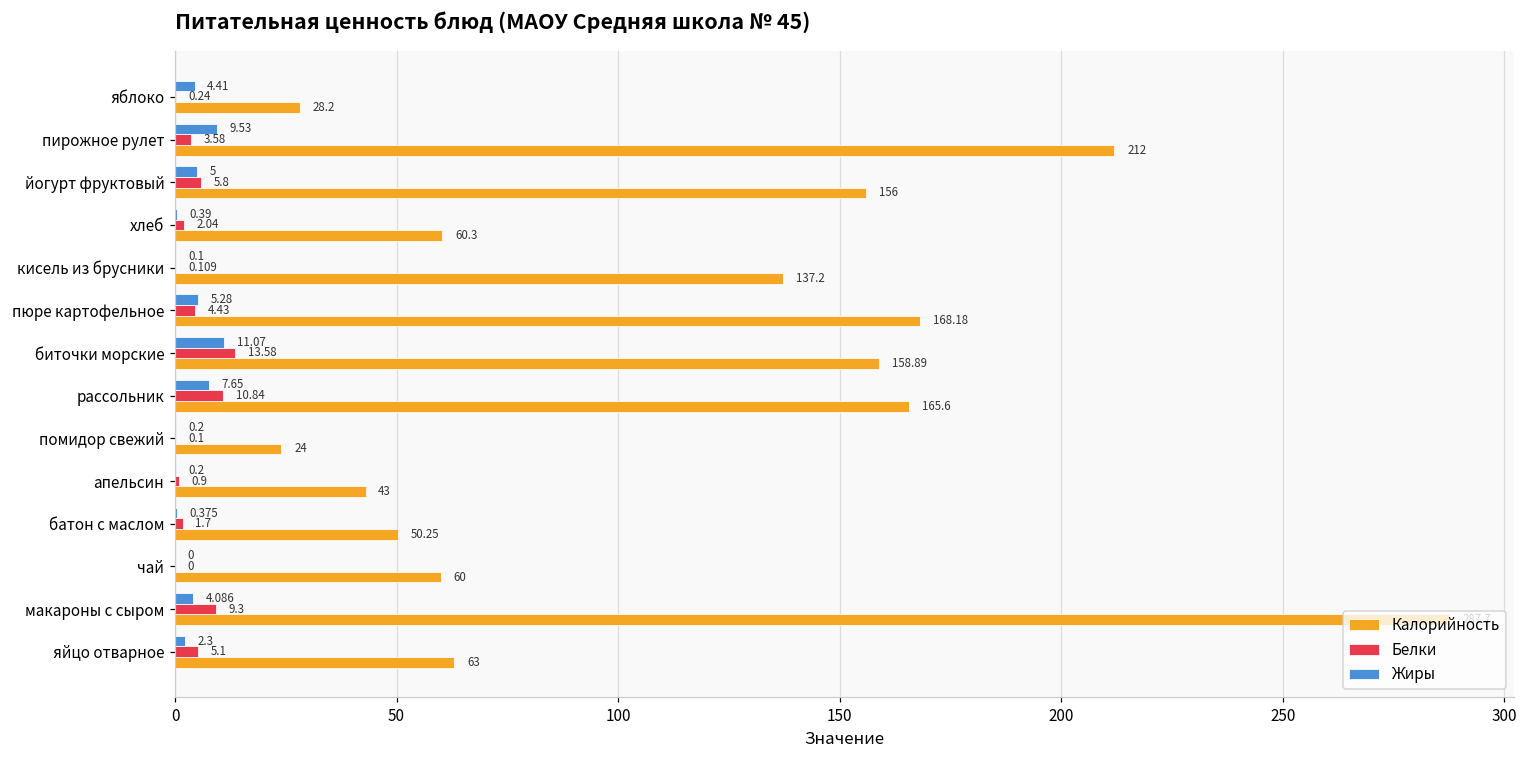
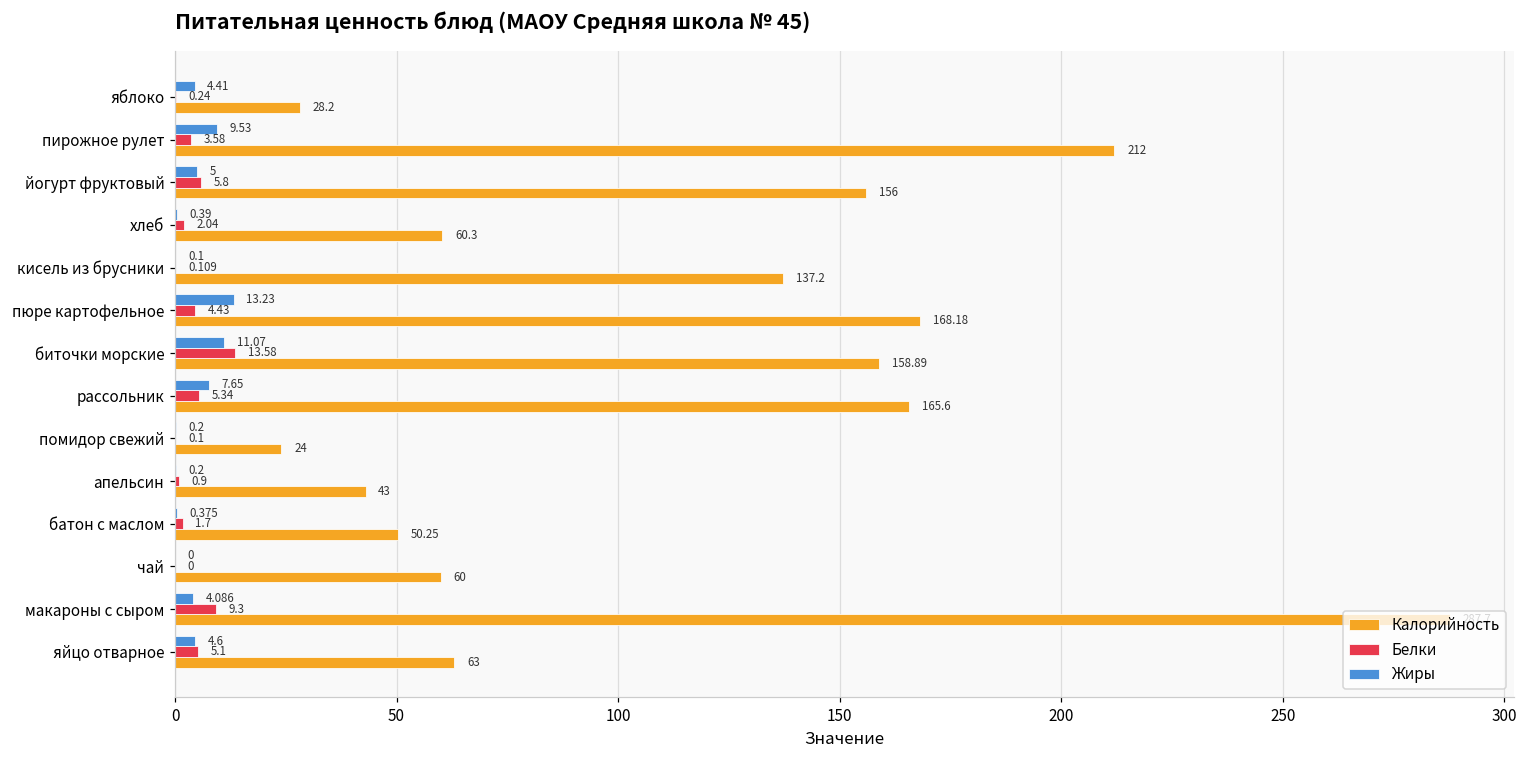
  {
    "Калорийность": {
      "яблоко": 28.2,
      "пирожное рулет": 212,
      "йогурт фруктовый": 156,
      "хлеб": 60.3,
      "кисель из брусники": 137.2,
      "пюре картофельное": 168.18,
      "биточки морские": 158.89,
      "рассольник": 165.6,
      "помидор свежий": 24,
      "апельсин": 43,
      "батон с маслом": 50.25,
      "чай": 60,
      "яйцо отварное": 63
    },
    "Белки": {
      "яблоко": 0.24,
      "пирожное рулет": 3.58,
      "йогурт фруктовый": 5.8,
      "хлеб": 2.04,
      "кисель из брусники": 0.109,
      "пюре картофельное": 4.43,
      "биточки морские": 13.58,
-     "рассольник": 10.84,
+     "рассольник": 5.34,
      "помидор свежий": 0.1,
      "апельсин": 0.9,
      "батон с маслом": 1.7,
      "чай": 0,
      "макароны с сыром": 9.3,
      "яйцо отварное": 5.1
    },
    "Жиры": {
      "яблоко": 4.41,
      "пирожное рулет": 9.53,
      "йогурт фруктовый": 5,
      "хлеб": 0.39,
      "кисель из брусники": 0.1,
-     "пюре картофельное": 5.28,
+     "пюре картофельное": 13.23,
      "биточки морские": 11.07,
      "рассольник": 7.65,
      "помидор свежий": 0.2,
      "апельсин": 0.2,
      "батон с маслом": 0.375,
      "чай": 0,
      "макароны с сыром": 4.086,
-     "яйцо отварное": 2.3
+     "яйцо отварное": 4.6
    }
  }
